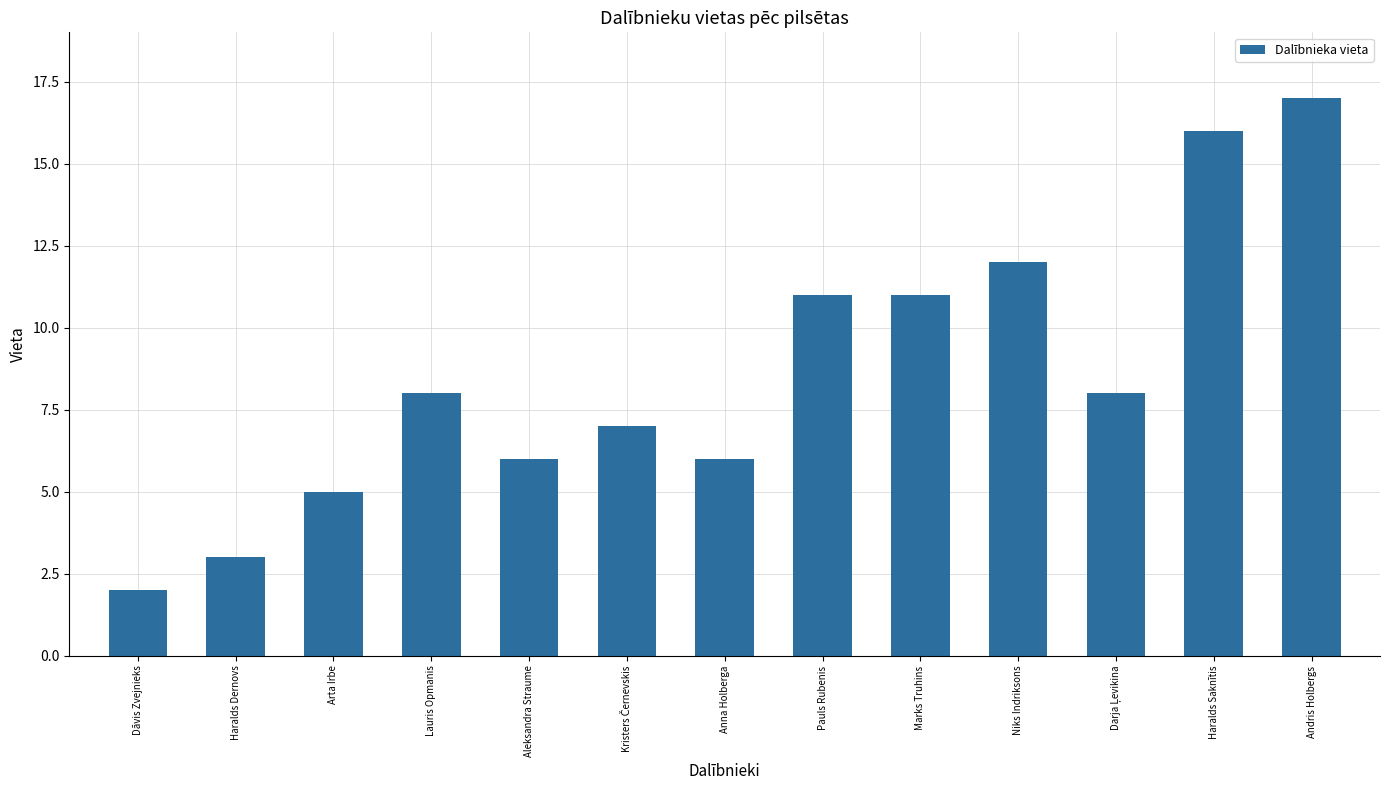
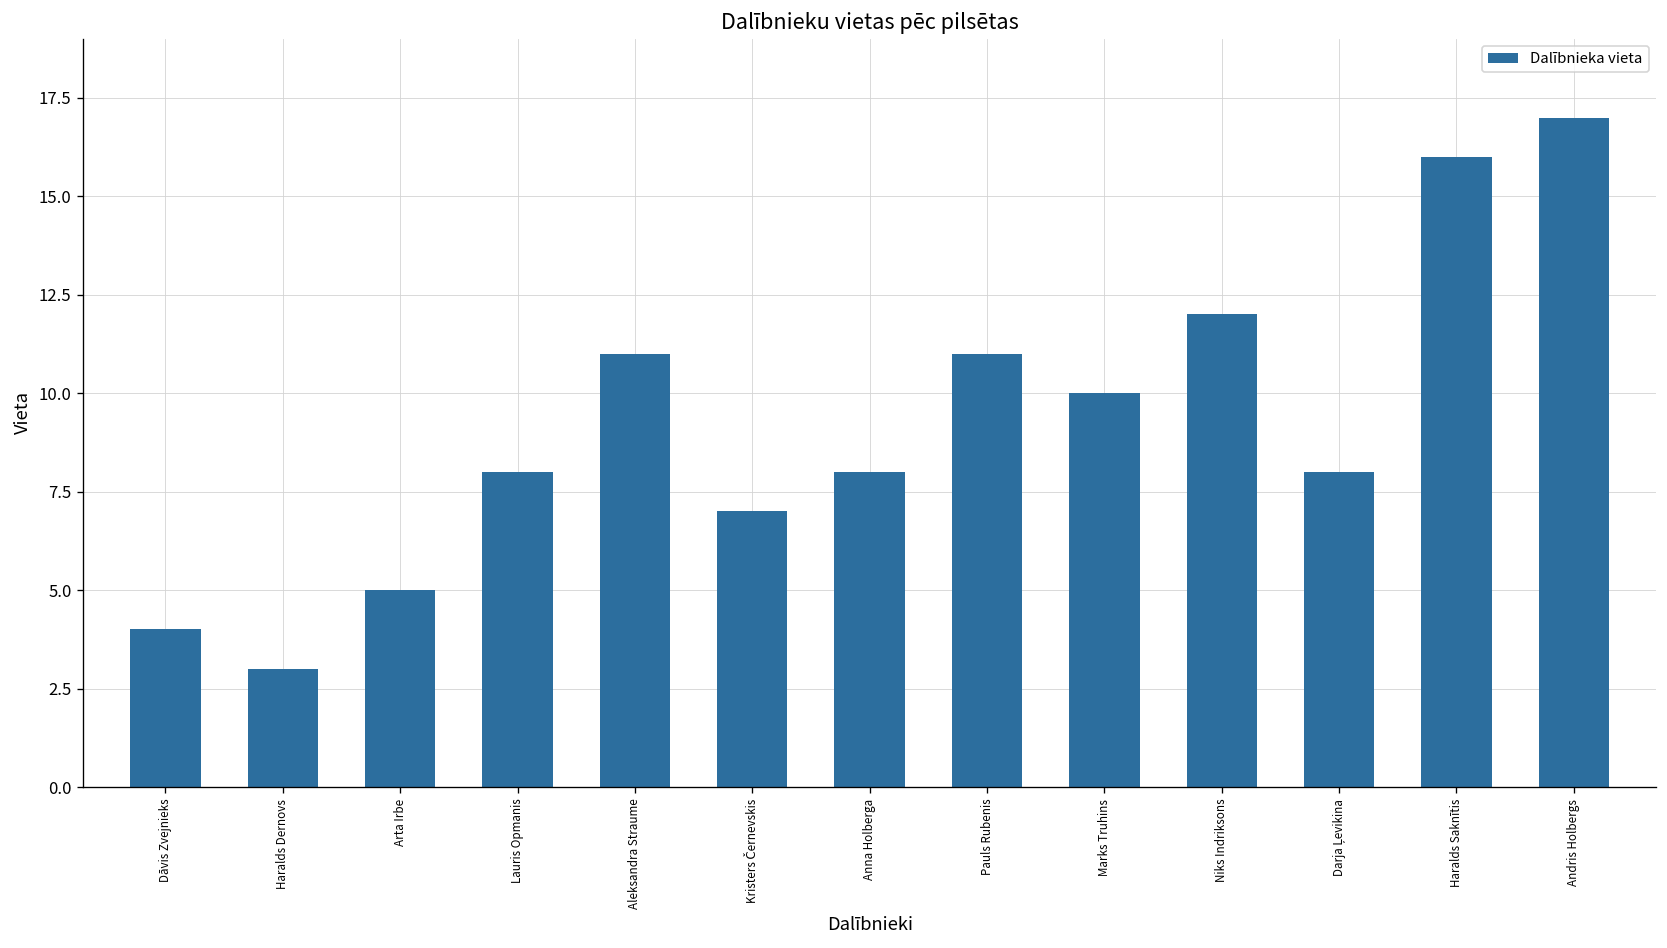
  {
-   "Dāvis Zvejnieks": 2,
+   "Dāvis Zvejnieks": 4,
    "Haralds Dernovs": 3,
    "Arta Irbe": 5,
    "Lauris Opmanis": 8,
-   "Aleksandra Straume": 6,
+   "Aleksandra Straume": 11,
    "Kristers Černevskis": 7,
-   "Anna Holberga": 6,
+   "Anna Holberga": 8,
    "Pauls Rubenis": 11,
-   "Marks Truhins": 11,
+   "Marks Truhins": 10,
    "Niks Indriksons": 12,
    "Darja Ļevikina": 8,
    "Haralds Saknītis": 16,
    "Andris Holbergs": 17
  }
